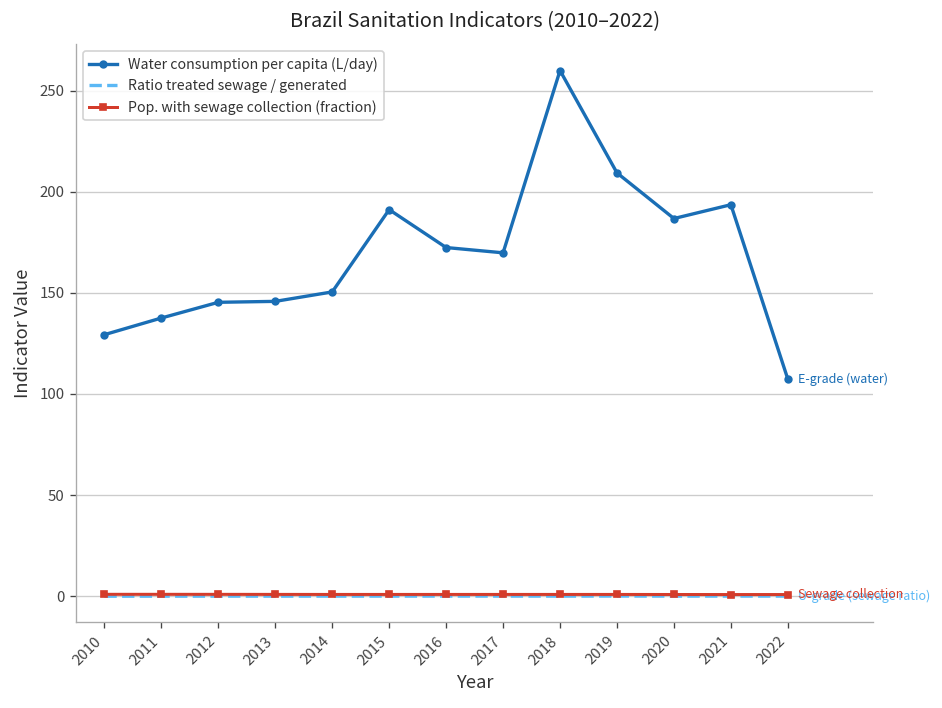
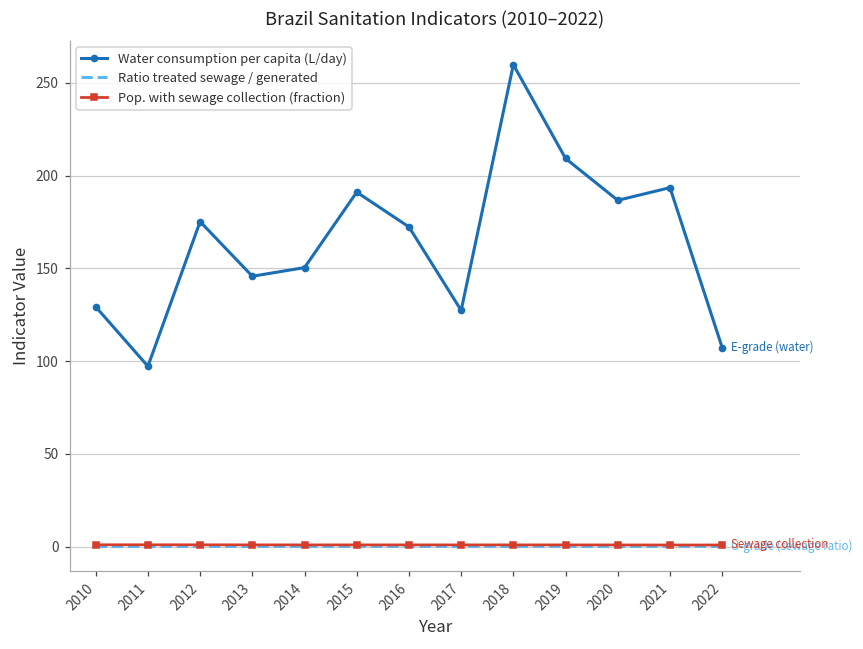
  {
    "Water consumption per capita (L/day)": {
      "2010": 129,
-     "2011": 138,
-     "2012": 145,
+     "2011": 97,
+     "2012": 175,
      "2013": 146,
      "2014": 150,
      "2015": 191,
      "2016": 172,
-     "2017": 170,
+     "2017": 127,
      "2018": 260,
      "2019": 209,
      "2020": 187,
      "2021": 194,
      "2022": 107
    }
  }
